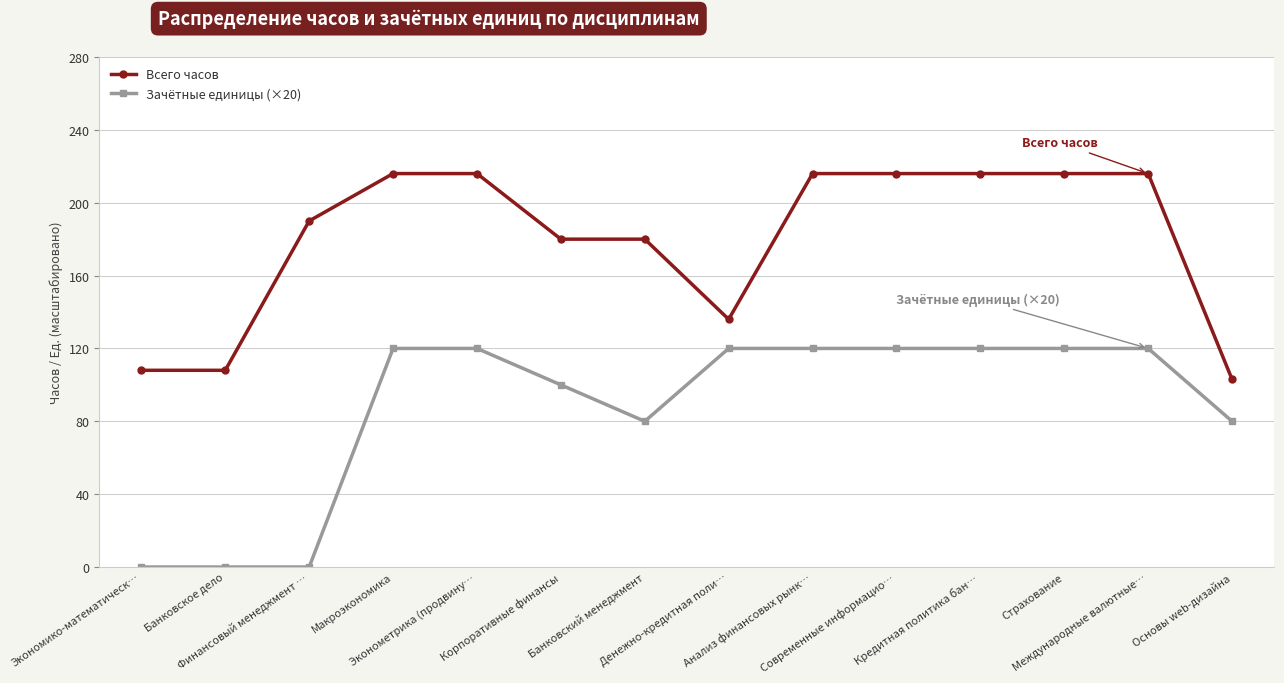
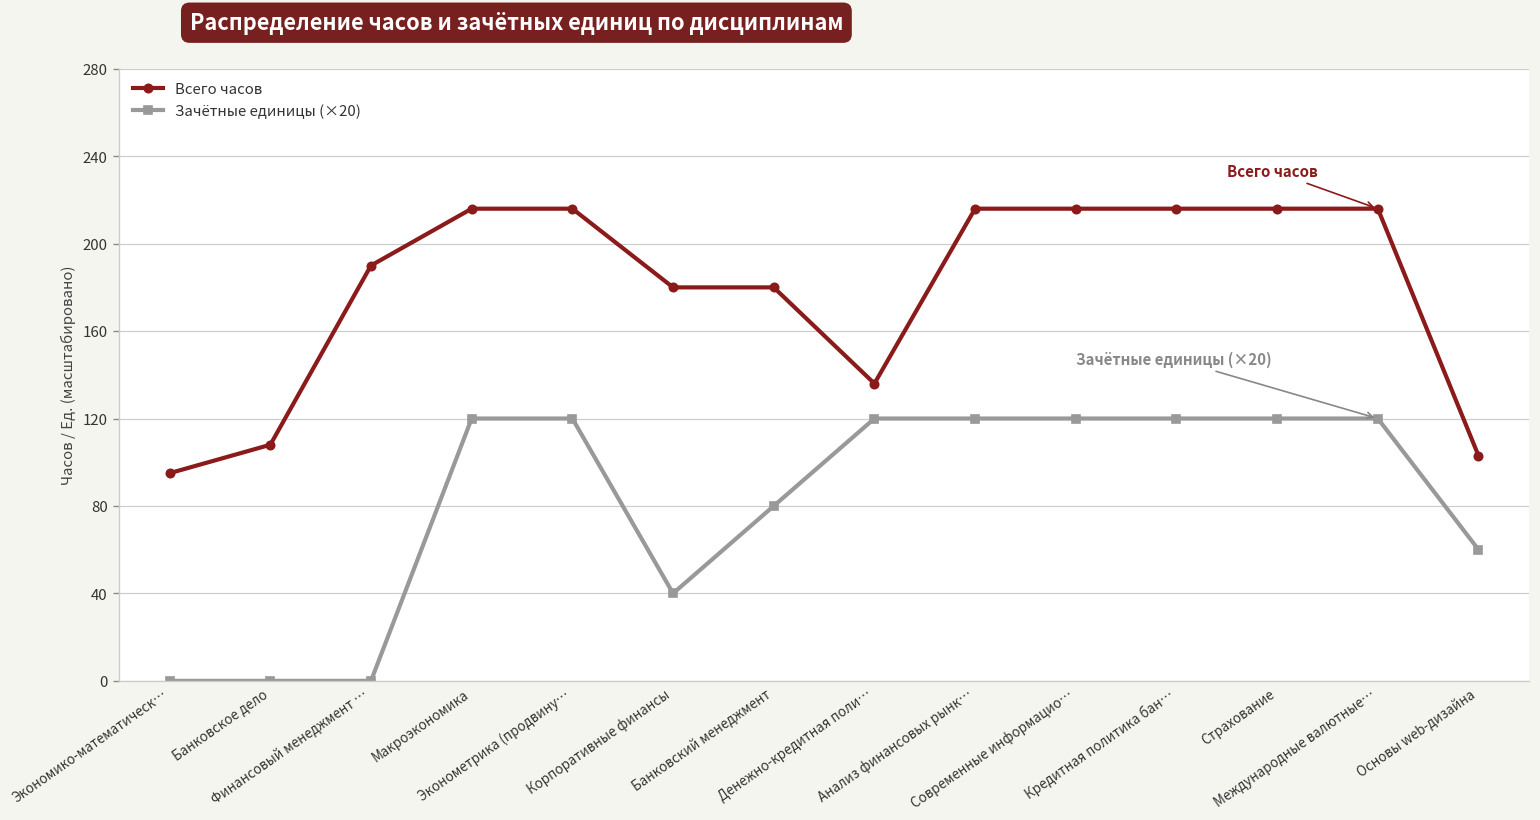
  {
    "Всего часов": {
-     "Экономико-математическ…": 108,
+     "Экономико-математическ…": 95,
      "Банковское дело": 108,
      "Финансовый менеджмент …": 190,
      "Макроэкономика": 216,
      "Эконометрика (продвину…": 216,
      "Корпоративные финансы": 180,
      "Банковский менеджмент": 180,
      "Денежно-кредитная поли…": 136,
      "Анализ финансовых рынк…": 216,
      "Современные информацио…": 216,
      "Кредитная политика бан…": 216,
      "Страхование": 216,
      "Международные валютные…": 216,
      "Основы web-дизайна": 103
    },
    "Зачётные единицы (×20)": {
      "Экономико-математическ…": 0,
      "Банковское дело": 0,
      "Финансовый менеджмент …": 0,
      "Макроэкономика": 120,
      "Эконометрика (продвину…": 120,
-     "Корпоративные финансы": 100,
+     "Корпоративные финансы": 40,
      "Банковский менеджмент": 80,
      "Денежно-кредитная поли…": 120,
      "Анализ финансовых рынк…": 120,
      "Международные валютные…": 120,
-     "Основы web-дизайна": 80
+     "Основы web-дизайна": 60
    }
  }
